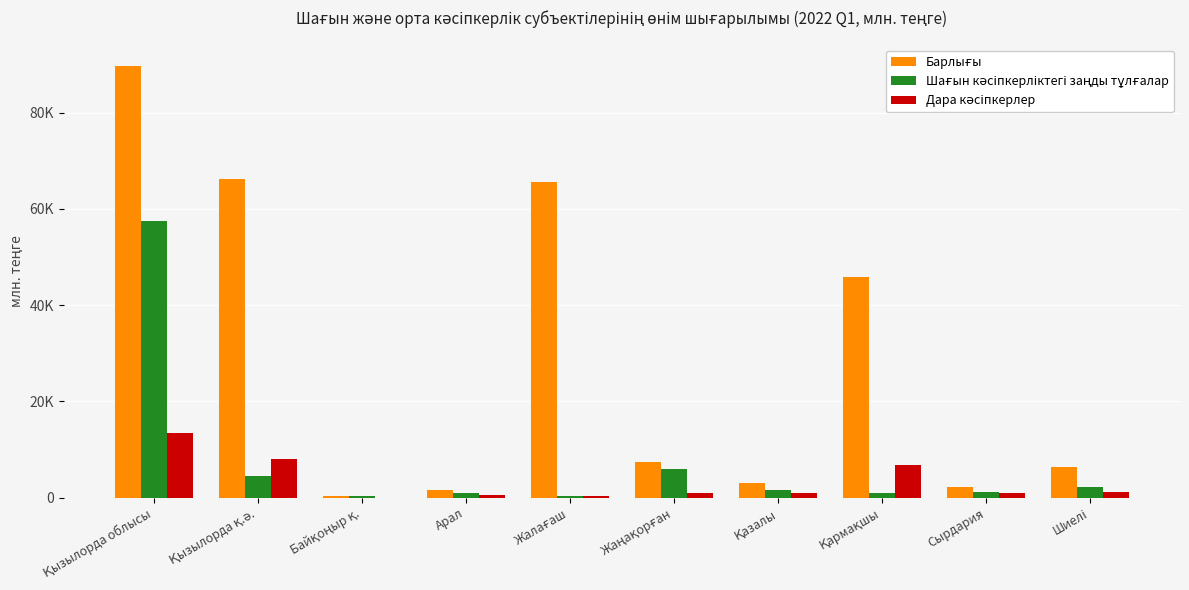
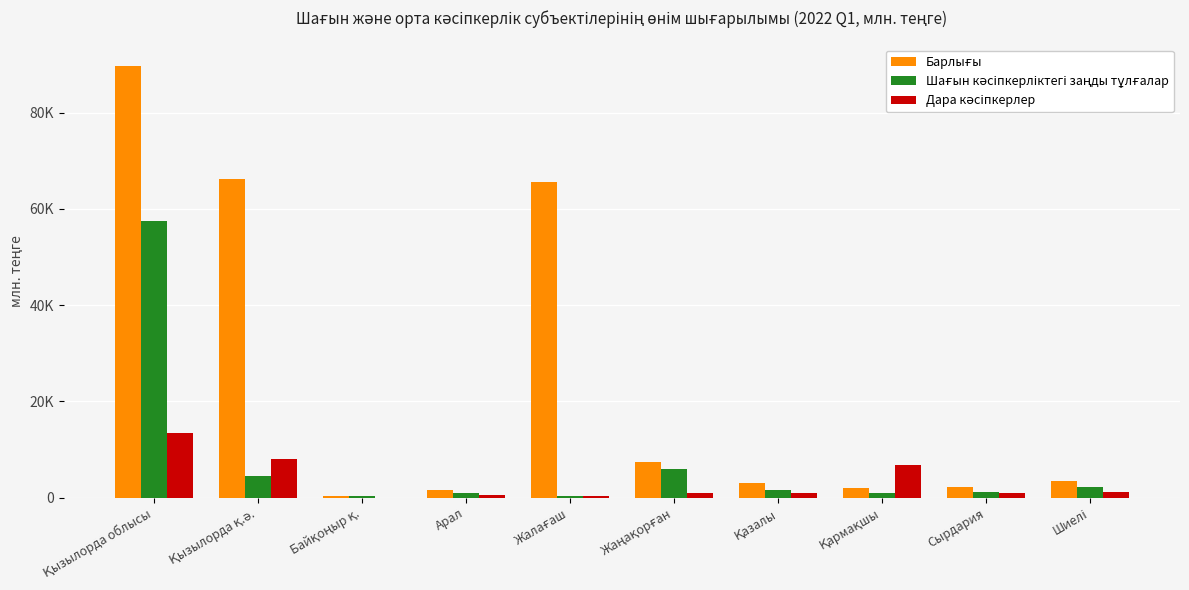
  {
    "Барлығы": {
      "Қызылорда облысы": 90000,
      "Қызылорда қ.ә.": 66000,
      "Арал": 2000,
      "Жалағаш": 66000,
      "Жаңақорған": 7000,
      "Қазалы": 3000,
-     "Қармақшы": 46000,
+     "Қармақшы": 2000,
      "Сырдария": 2000,
-     "Шиелі": 6000
+     "Шиелі": 3000
    },
    "Шағын кәсіпкерліктегі заңды тұлғалар": {
      "Қызылорда облысы": 57000,
      "Қызылорда қ.ә.": 4000,
      "Арал": 1000,
      "Жаңақорған": 6000,
      "Қазалы": 2000,
      "Қармақшы": 1000,
      "Сырдария": 1000,
      "Шиелі": 2000
    },
    "Дара кәсіпкерлер": {
      "Қызылорда облысы": 13000,
      "Қызылорда қ.ә.": 8000,
      "Байқоңыр қ.": 0,
      "Арал": 1000,
      "Жаңақорған": 1000,
      "Қазалы": 1000,
      "Қармақшы": 7000,
      "Сырдария": 1000,
      "Шиелі": 1000
    }
  }
